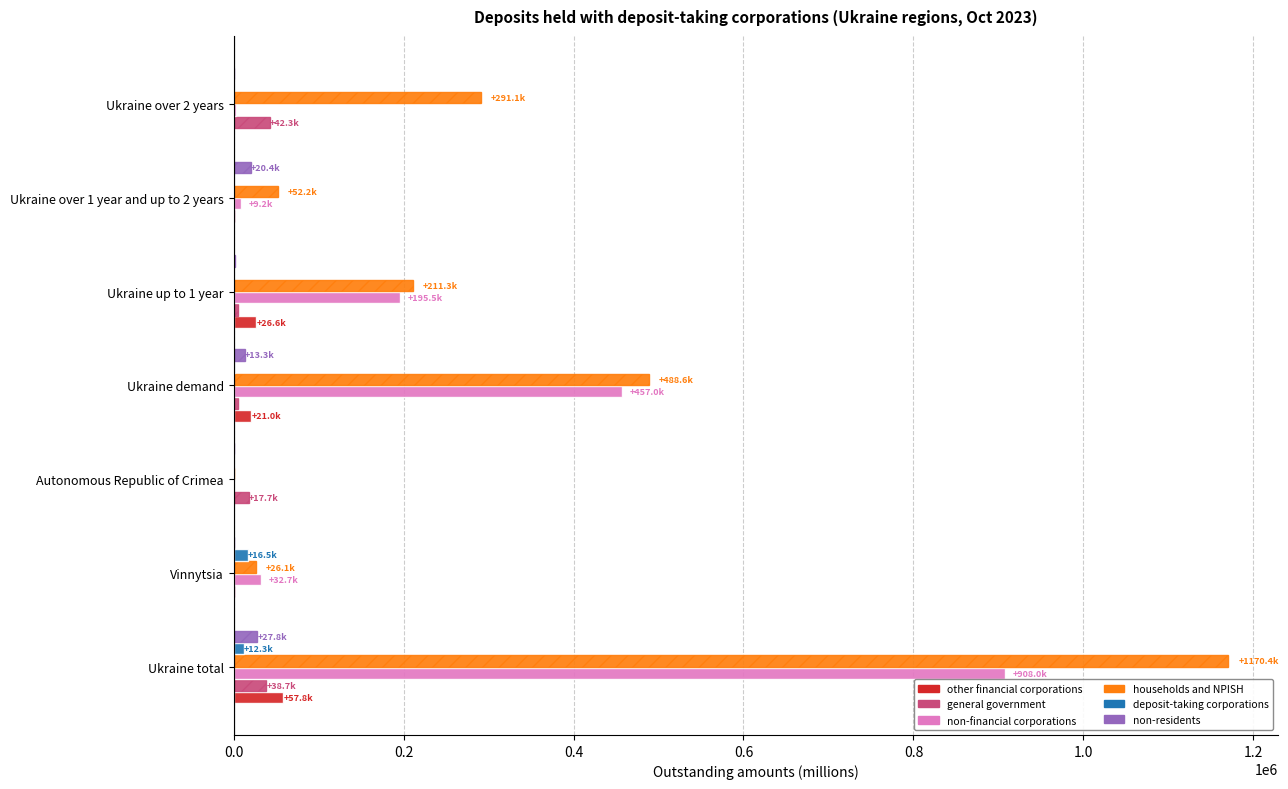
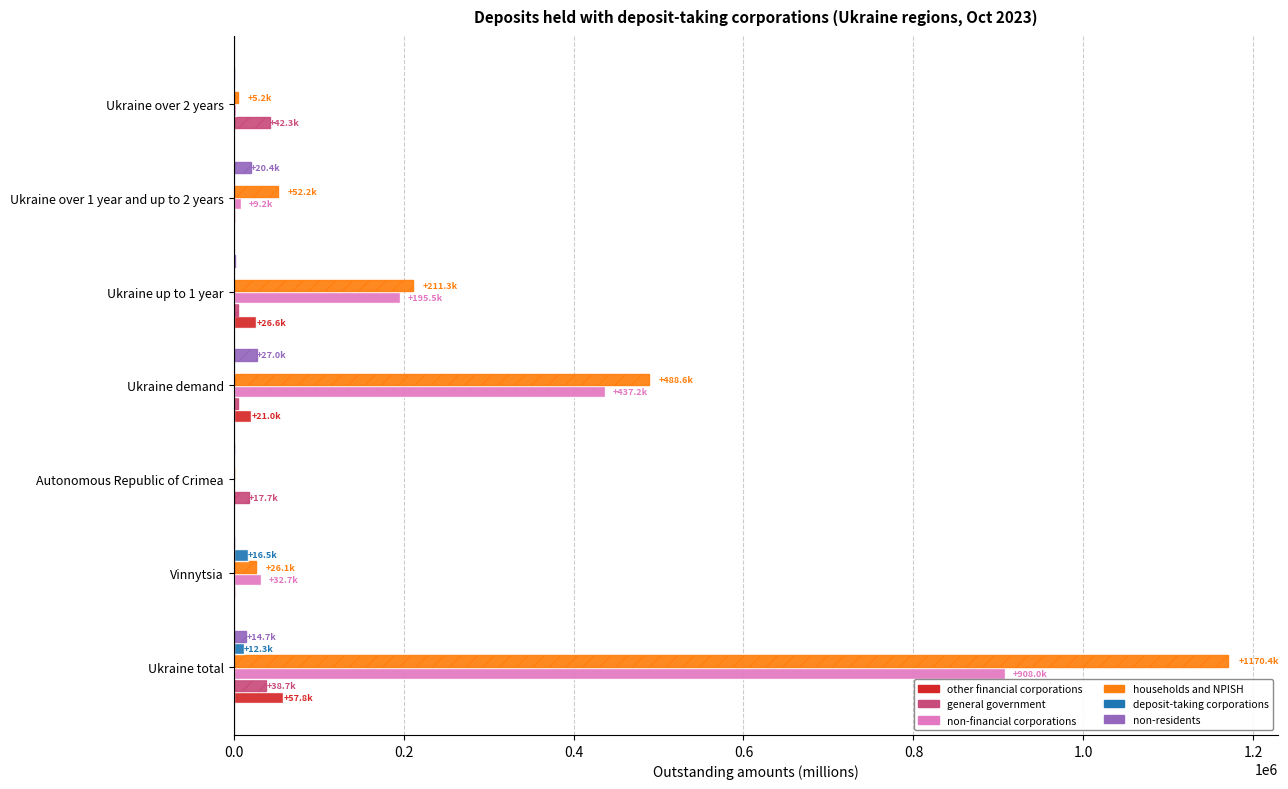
  {
    "other financial corporations": {
      "Ukraine up to 1 year": "+26.6k",
      "Ukraine demand": "+21.0k",
      "Ukraine total": "+57.8k"
    },
    "general government": {
      "Ukraine over 2 years": "+42.3k",
      "Autonomous Republic of Crimea": "+17.7k",
      "Ukraine total": "+38.7k"
    },
    "non-financial corporations": {
      "Ukraine over 1 year and up to 2 years": "+9.2k",
      "Ukraine up to 1 year": "+195.5k",
-     "Ukraine demand": "+457.0k",
+     "Ukraine demand": "+437.2k",
      "Vinnytsia": "+32.7k",
      "Ukraine total": "+908.0k"
    },
    "households and NPISH": {
-     "Ukraine over 2 years": "+291.1k",
+     "Ukraine over 2 years": "+5.2k",
      "Ukraine over 1 year and up to 2 years": "+52.2k",
      "Ukraine up to 1 year": "+211.3k",
      "Ukraine demand": "+488.6k",
      "Vinnytsia": "+26.1k",
      "Ukraine total": "+1170.4k"
    },
    "deposit-taking corporations": {
      "Vinnytsia": "+16.5k",
      "Ukraine total": "+12.3k"
    },
    "non-residents": {
      "Ukraine over 1 year and up to 2 years": "+20.4k",
-     "Ukraine demand": "+13.3k",
-     "Ukraine total": "+27.8k"
+     "Ukraine demand": "+27.0k",
+     "Ukraine total": "+14.7k"
    }
  }
